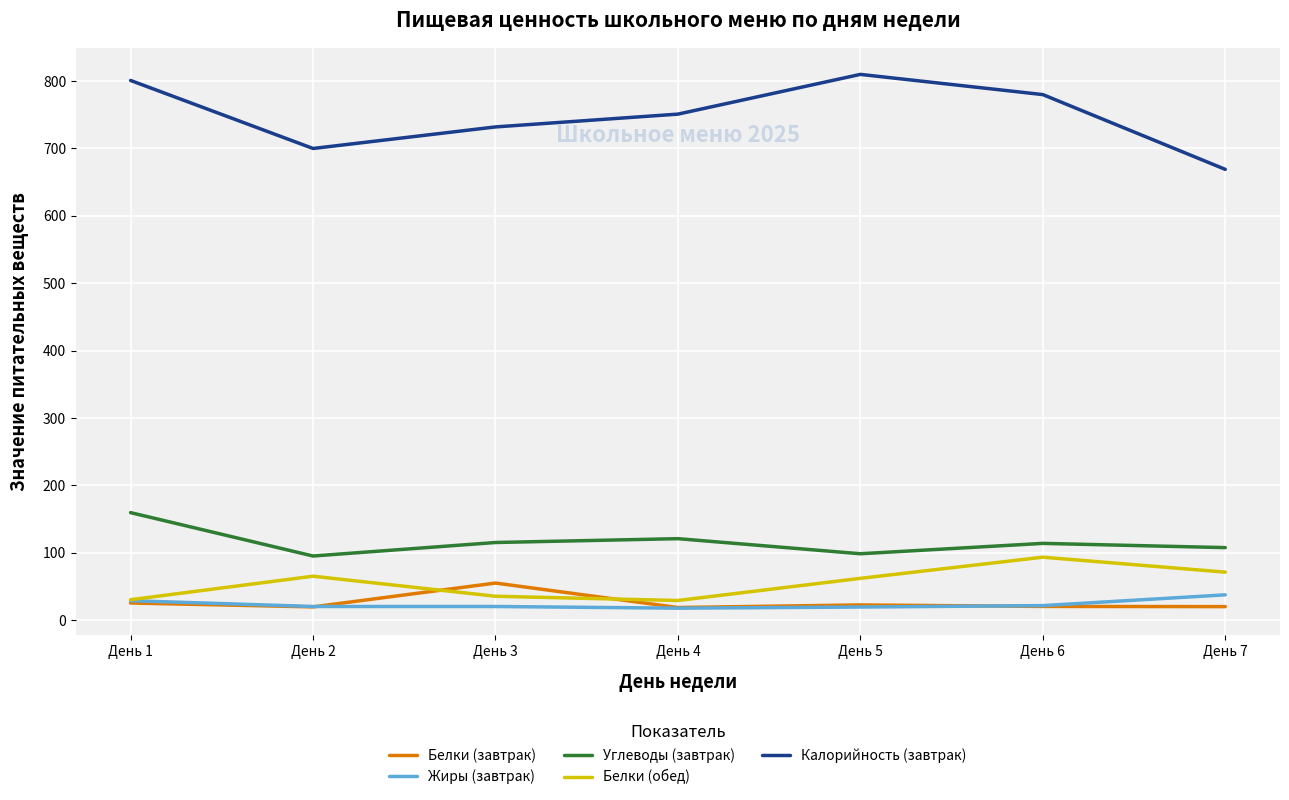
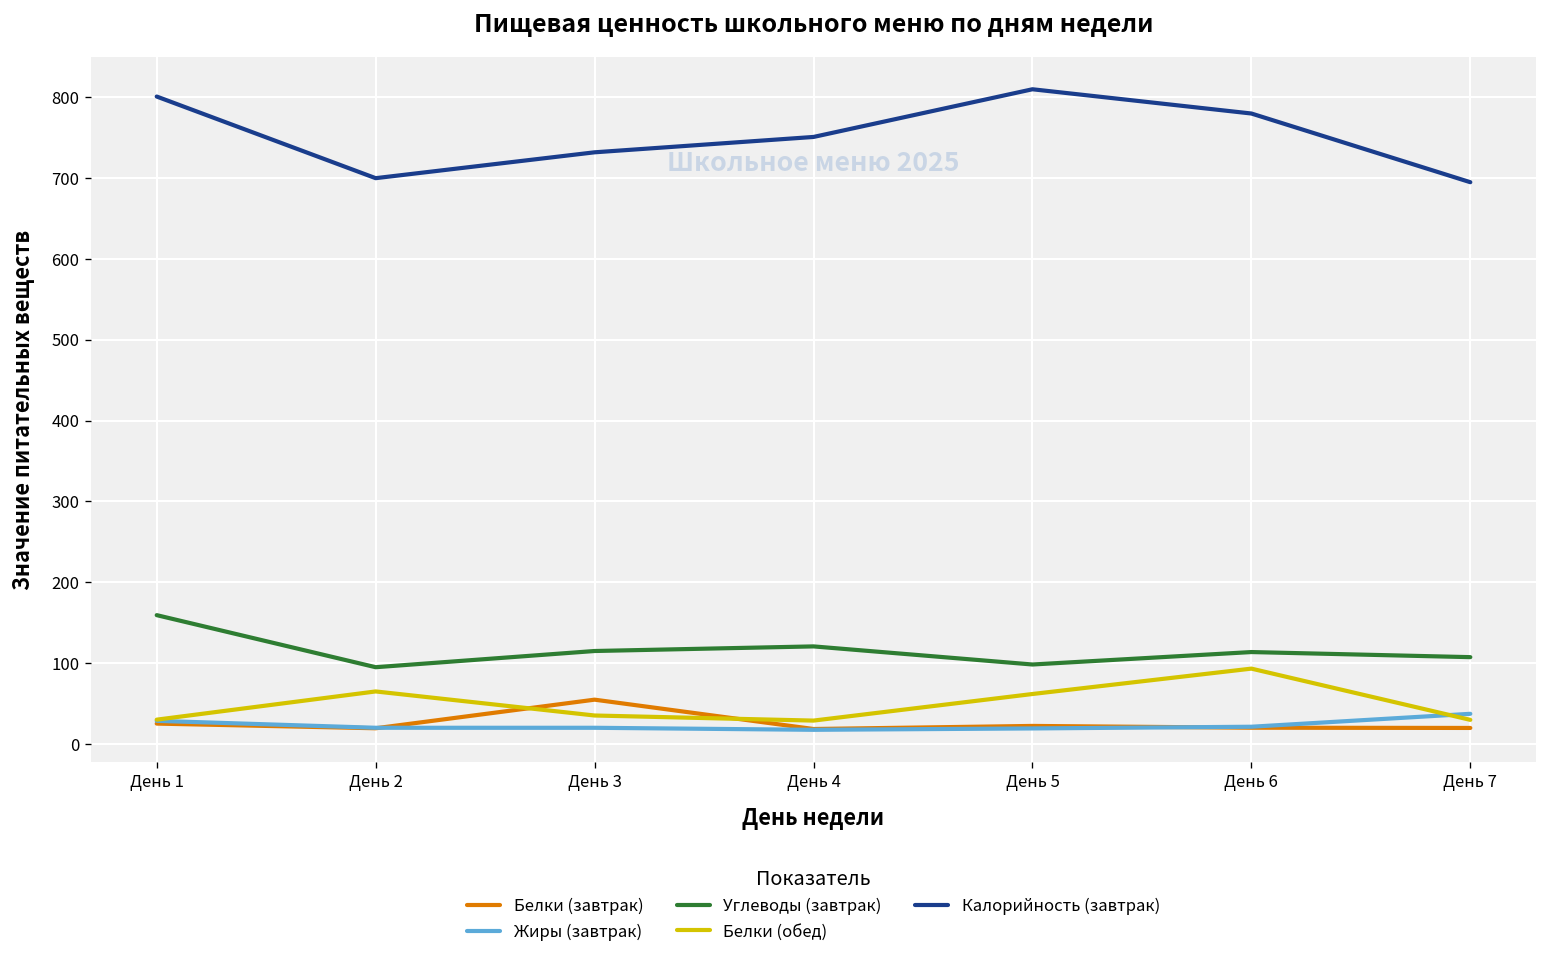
  {
    "Белки (завтрак)": {
      "День 3": 50,
      "День 7": 20
    },
    "Жиры (завтрак)": {
      "День 3": 20,
      "День 7": 40
    },
    "Углеводы (завтрак)": {
      "День 1": 160,
      "День 2": 90,
      "День 3": 120,
      "День 4": 120,
      "День 5": 100,
      "День 6": 110,
      "День 7": 110
    },
    "Белки (обед)": {
      "День 2": 60,
      "День 3": 40,
      "День 4": 30,
      "День 5": 60,
      "День 6": 90,
-     "День 7": 70
+     "День 7": 30
    },
    "Калорийность (завтрак)": {
      "День 1": 800,
      "День 2": 700,
      "День 3": 730,
      "День 5": 810,
      "День 6": 780,
-     "День 7": 670
+     "День 7": 700
    }
  }
